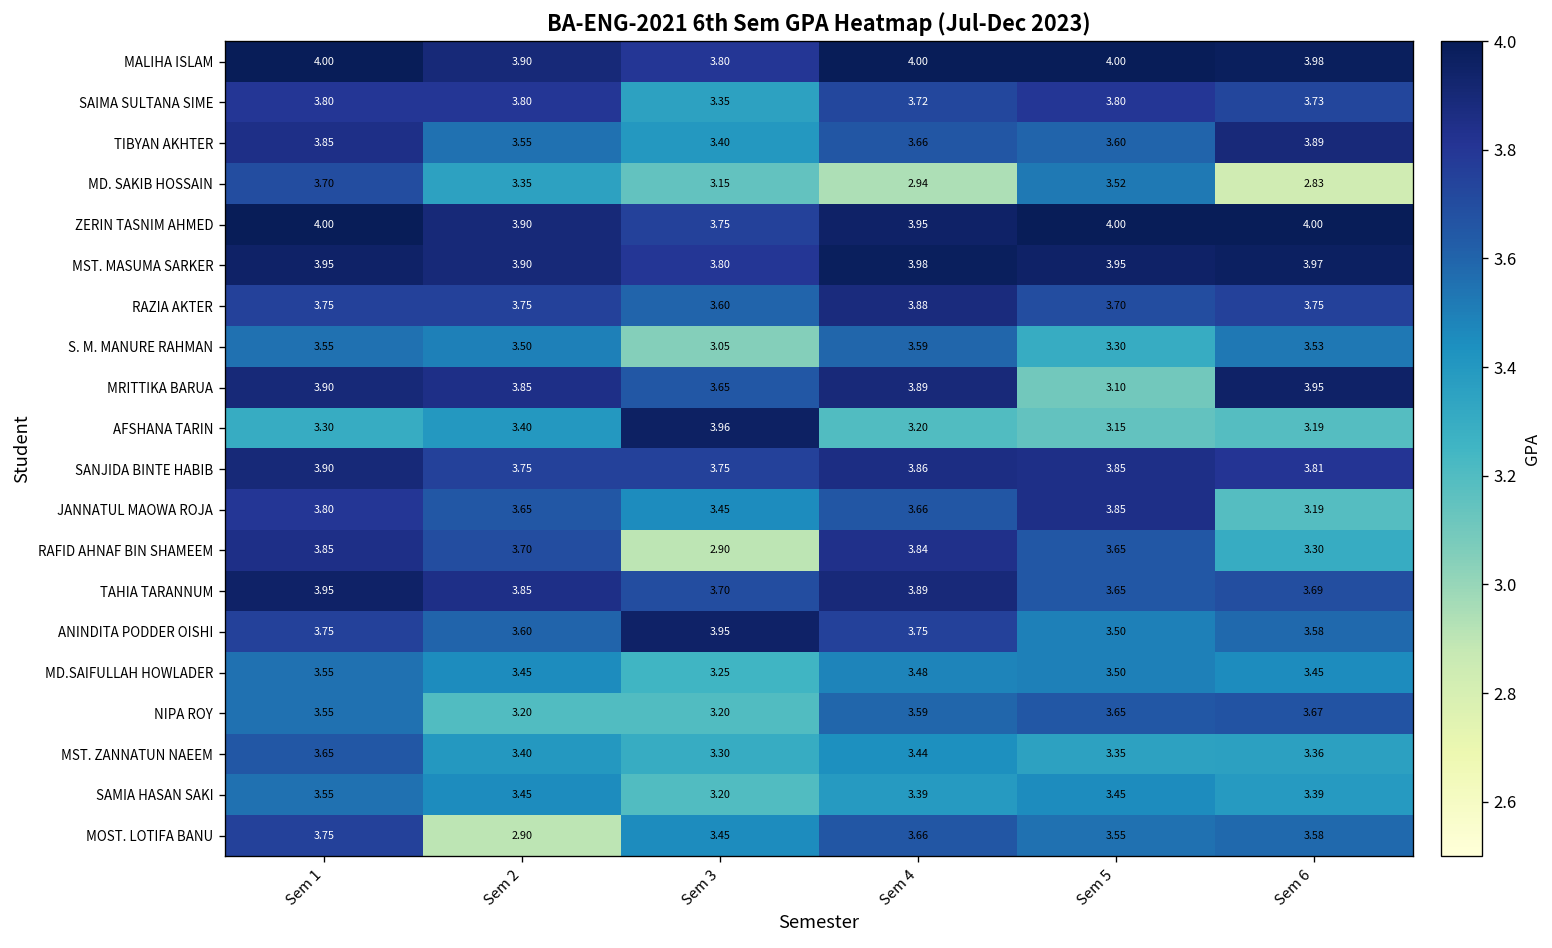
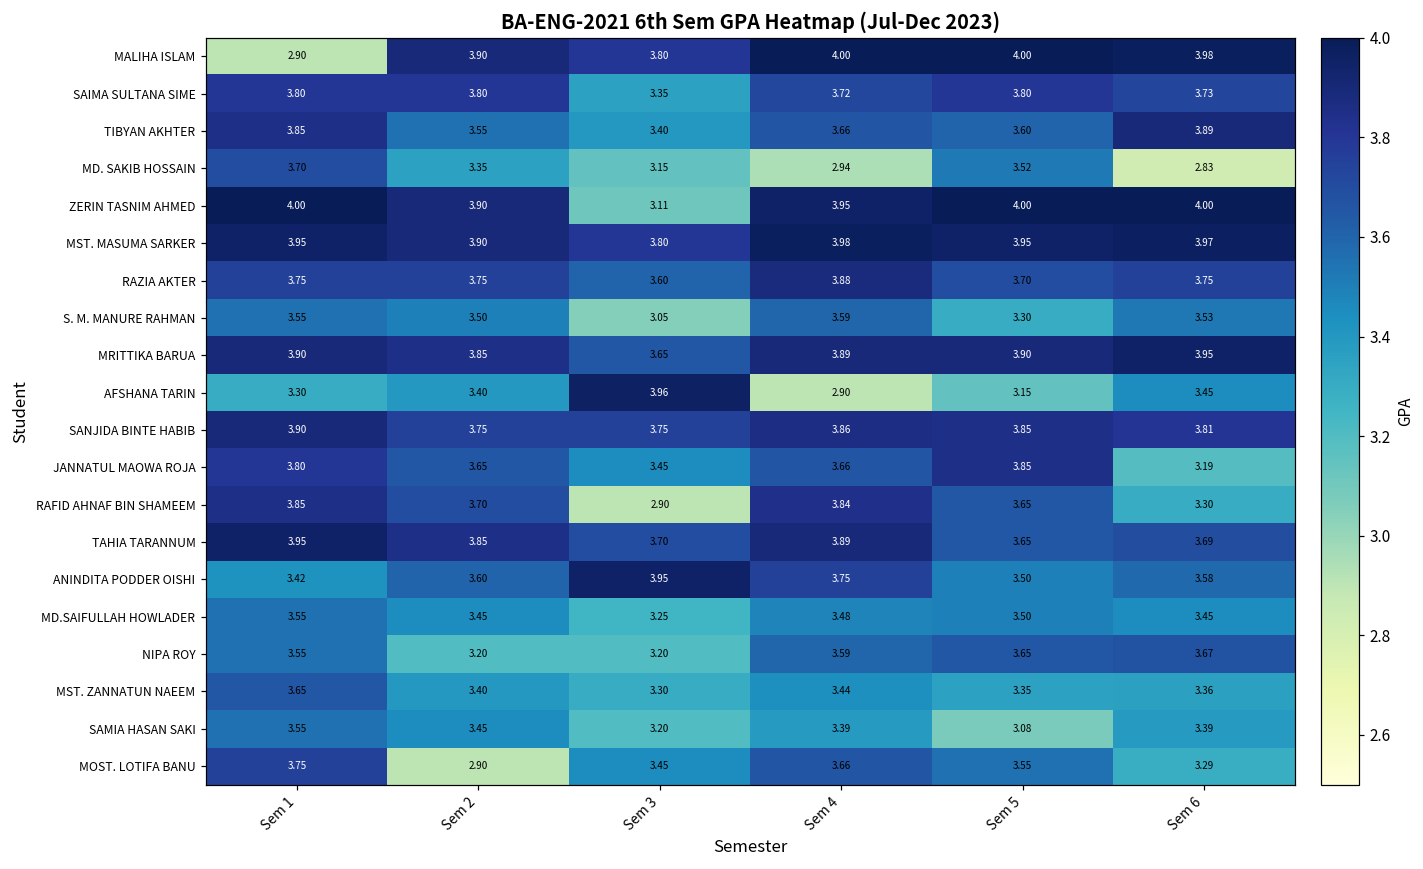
  {
    "MALIHA ISLAM": {
-     "Sem 1": 4.00,
+     "Sem 1": 2.90,
      "Sem 2": 3.90,
      "Sem 3": 3.80,
      "Sem 4": 4.00,
      "Sem 5": 4.00,
      "Sem 6": 3.98
    },
    "SAIMA SULTANA SIME": {
      "Sem 1": 3.80,
      "Sem 2": 3.80,
      "Sem 3": 3.35,
      "Sem 4": 3.72,
      "Sem 5": 3.80,
      "Sem 6": 3.73
    },
    "TIBYAN AKHTER": {
      "Sem 1": 3.85,
      "Sem 2": 3.55,
      "Sem 3": 3.40,
      "Sem 4": 3.66,
      "Sem 5": 3.60,
      "Sem 6": 3.89
    },
    "MD. SAKIB HOSSAIN": {
      "Sem 1": 3.70,
      "Sem 2": 3.35,
      "Sem 3": 3.15,
      "Sem 4": 2.94,
      "Sem 5": 3.52,
      "Sem 6": 2.83
    },
    "ZERIN TASNIM AHMED": {
      "Sem 1": 4.00,
      "Sem 2": 3.90,
-     "Sem 3": 3.75,
+     "Sem 3": 3.11,
      "Sem 4": 3.95,
      "Sem 5": 4.00,
      "Sem 6": 4.00
    },
    "MST. MASUMA SARKER": {
      "Sem 1": 3.95,
      "Sem 2": 3.90,
      "Sem 3": 3.80,
      "Sem 4": 3.98,
      "Sem 5": 3.95,
      "Sem 6": 3.97
    },
    "RAZIA AKTER": {
      "Sem 1": 3.75,
      "Sem 2": 3.75,
      "Sem 3": 3.60,
      "Sem 4": 3.88,
      "Sem 5": 3.70,
      "Sem 6": 3.75
    },
    "S. M. MANURE RAHMAN": {
      "Sem 1": 3.55,
      "Sem 2": 3.50,
      "Sem 3": 3.05,
      "Sem 4": 3.59,
      "Sem 5": 3.30,
      "Sem 6": 3.53
    },
    "MRITTIKA BARUA": {
      "Sem 1": 3.90,
      "Sem 2": 3.85,
      "Sem 3": 3.65,
      "Sem 4": 3.89,
-     "Sem 5": 3.10,
+     "Sem 5": 3.90,
      "Sem 6": 3.95
    },
    "AFSHANA TARIN": {
      "Sem 1": 3.30,
      "Sem 2": 3.40,
      "Sem 3": 3.96,
-     "Sem 4": 3.20,
+     "Sem 4": 2.90,
      "Sem 5": 3.15,
-     "Sem 6": 3.19
+     "Sem 6": 3.45
    },
    "SANJIDA BINTE HABIB": {
      "Sem 1": 3.90,
      "Sem 2": 3.75,
      "Sem 3": 3.75,
      "Sem 4": 3.86,
      "Sem 5": 3.85,
      "Sem 6": 3.81
    },
    "JANNATUL MAOWA ROJA": {
      "Sem 1": 3.80,
      "Sem 2": 3.65,
      "Sem 3": 3.45,
      "Sem 4": 3.66,
      "Sem 5": 3.85,
      "Sem 6": 3.19
    },
    "RAFID AHNAF BIN SHAMEEM": {
      "Sem 1": 3.85,
      "Sem 2": 3.70,
      "Sem 3": 2.90,
      "Sem 4": 3.84,
      "Sem 5": 3.65,
      "Sem 6": 3.30
    },
    "TAHIA TARANNUM": {
      "Sem 1": 3.95,
      "Sem 2": 3.85,
      "Sem 3": 3.70,
      "Sem 4": 3.89,
      "Sem 5": 3.65,
      "Sem 6": 3.69
    },
    "ANINDITA PODDER OISHI": {
-     "Sem 1": 3.75,
+     "Sem 1": 3.42,
      "Sem 2": 3.60,
      "Sem 3": 3.95,
      "Sem 4": 3.75,
      "Sem 5": 3.50,
      "Sem 6": 3.58
    },
    "MD.SAIFULLAH HOWLADER": {
      "Sem 1": 3.55,
      "Sem 2": 3.45,
      "Sem 3": 3.25,
      "Sem 4": 3.48,
      "Sem 5": 3.50,
      "Sem 6": 3.45
    },
    "NIPA ROY": {
      "Sem 1": 3.55,
      "Sem 2": 3.20,
      "Sem 3": 3.20,
      "Sem 4": 3.59,
      "Sem 5": 3.65,
      "Sem 6": 3.67
    },
    "MST. ZANNATUN NAEEM": {
      "Sem 1": 3.65,
      "Sem 2": 3.40,
      "Sem 3": 3.30,
      "Sem 4": 3.44,
      "Sem 5": 3.35,
      "Sem 6": 3.36
    },
    "SAMIA HASAN SAKI": {
      "Sem 1": 3.55,
      "Sem 2": 3.45,
      "Sem 3": 3.20,
      "Sem 4": 3.39,
-     "Sem 5": 3.45,
+     "Sem 5": 3.08,
      "Sem 6": 3.39
    },
    "MOST. LOTIFA BANU": {
      "Sem 1": 3.75,
      "Sem 2": 2.90,
      "Sem 3": 3.45,
      "Sem 4": 3.66,
      "Sem 5": 3.55,
-     "Sem 6": 3.58
+     "Sem 6": 3.29
    }
  }
